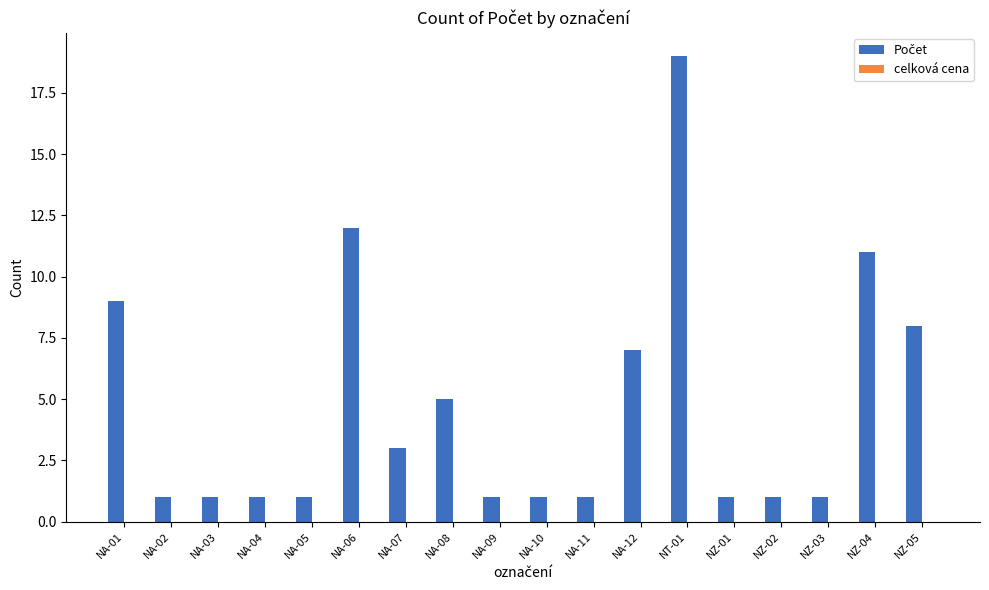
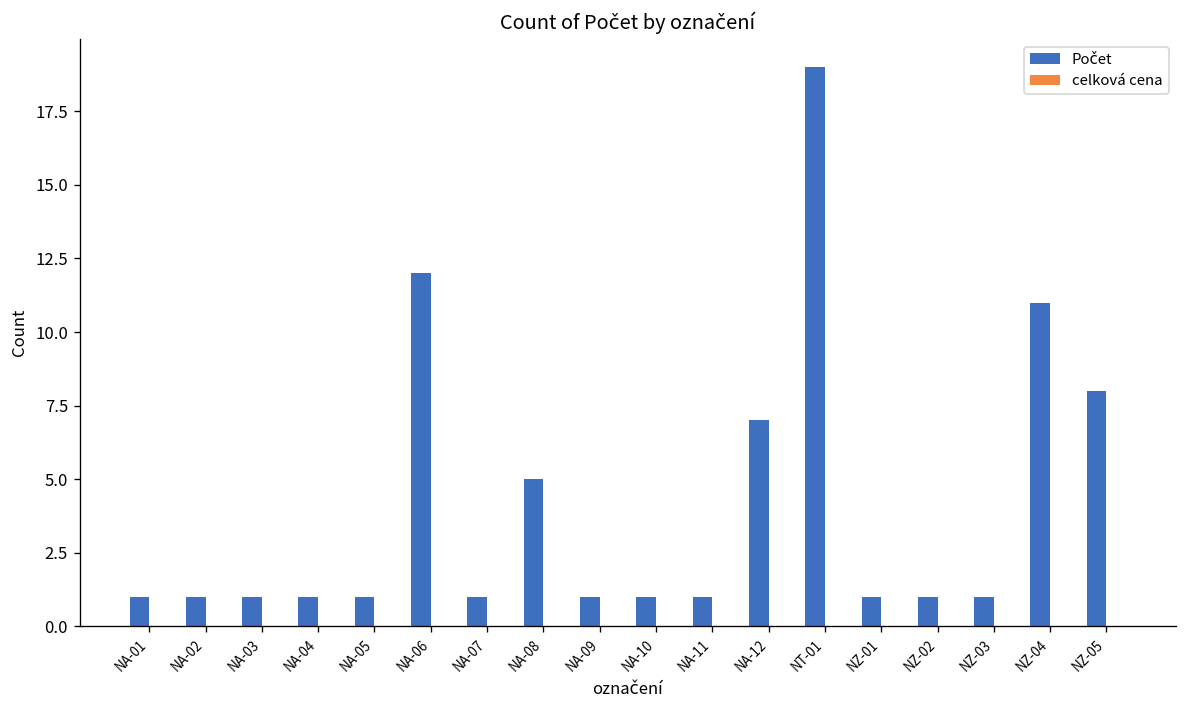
  {
    "Počet": {
-     "NA-01": 9,
+     "NA-01": 1,
      "NA-02": 1,
      "NA-03": 1,
      "NA-04": 1,
      "NA-05": 1,
      "NA-06": 12,
-     "NA-07": 3,
+     "NA-07": 1,
      "NA-08": 5,
      "NA-09": 1,
      "NA-10": 1,
      "NA-11": 1,
      "NA-12": 7,
      "NT-01": 19,
      "NZ-01": 1,
      "NZ-02": 1,
      "NZ-03": 1,
      "NZ-04": 11,
      "NZ-05": 8
    },
    "celková cena": {
      "NA-01": 0,
      "NA-02": 0,
      "NA-03": 0,
      "NA-04": 0,
      "NA-05": 0,
      "NA-06": 0,
      "NA-07": 0,
      "NA-08": 0,
      "NA-09": 0,
      "NA-10": 0,
      "NA-11": 0,
      "NA-12": 0,
      "NT-01": 0,
      "NZ-01": 0,
      "NZ-02": 0,
      "NZ-03": 0,
      "NZ-04": 0,
      "NZ-05": 0
    }
  }
